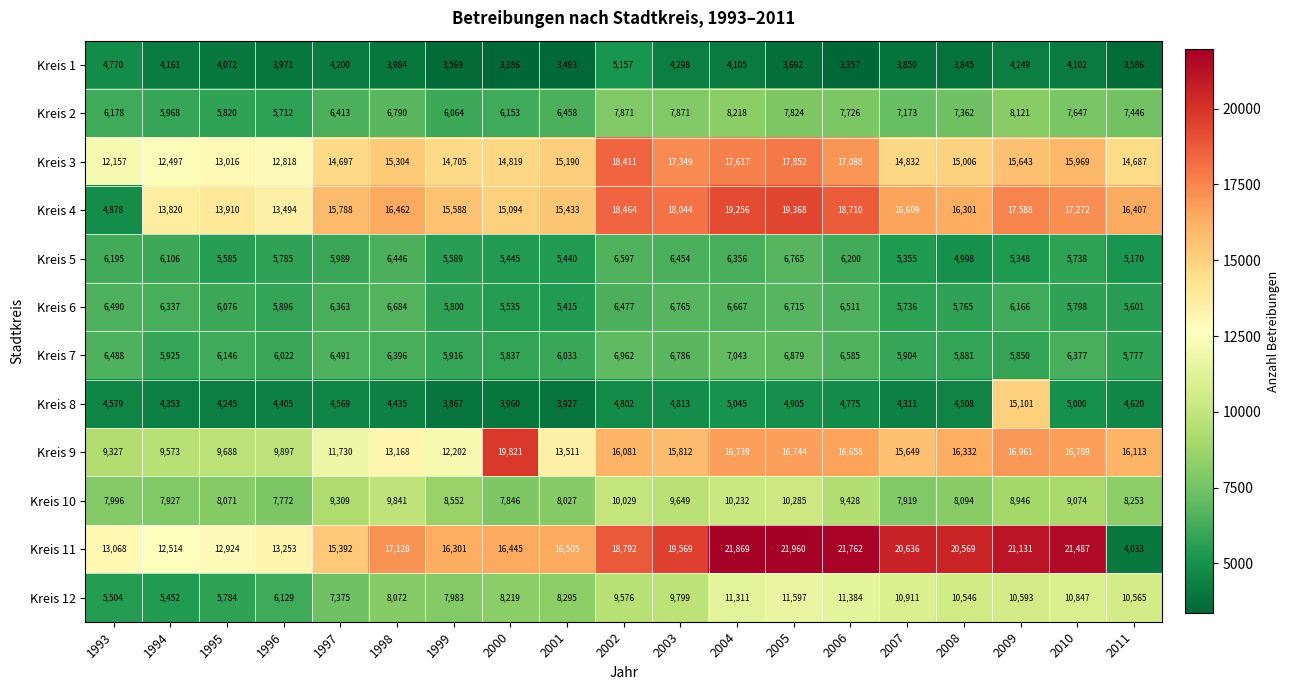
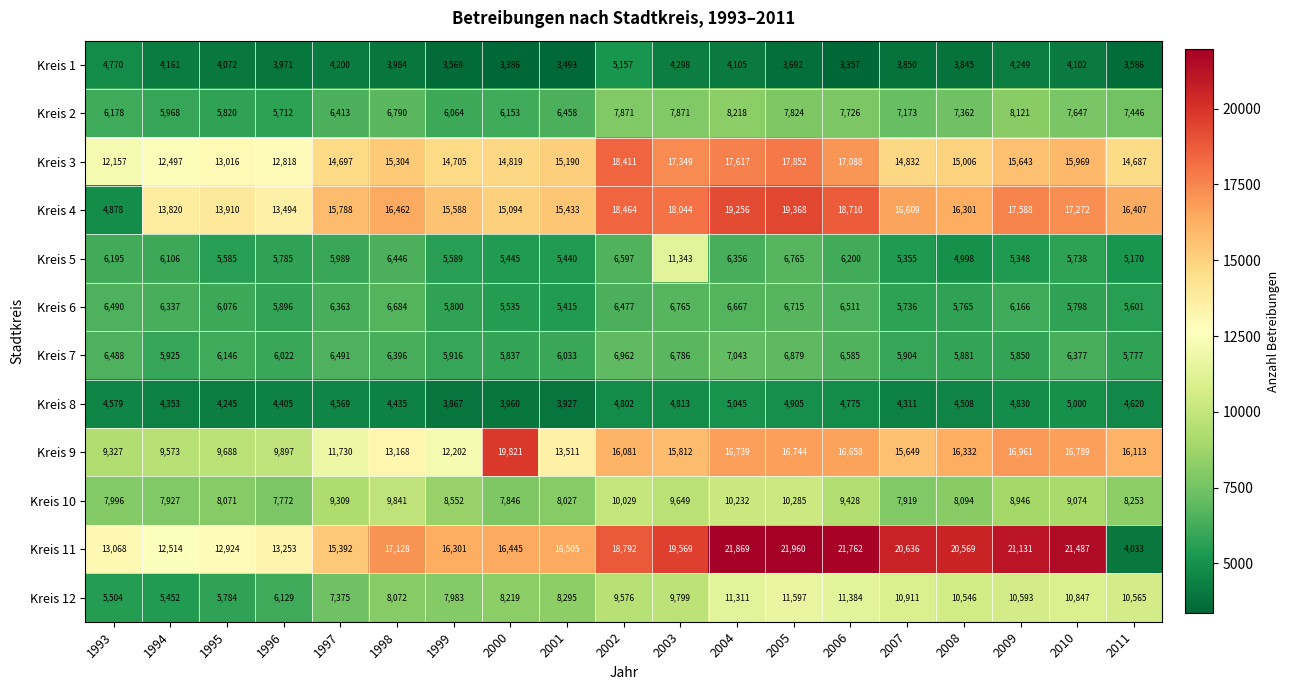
  {
    "Kreis 5": {
      "1993": "6,195",
      "1994": "6,106",
      "1995": "5,585",
      "1996": "5,785",
      "1997": "5,989",
      "1998": "6,446",
      "1999": "5,589",
      "2000": "5,445",
      "2001": "5,440",
      "2002": "6,597",
-     "2003": "6,454",
+     "2003": "11,343",
      "2004": "6,356",
      "2005": "6,765",
      "2006": "6,200",
      "2007": "5,355",
      "2008": "4,998",
      "2009": "5,348",
      "2010": "5,738",
      "2011": "5,170"
    },
    "Kreis 8": {
      "1993": "4,579",
      "1994": "4,353",
      "1995": "4,245",
      "1996": "4,405",
      "1997": "4,569",
      "1998": "4,435",
      "1999": "3,867",
      "2000": "3,960",
      "2001": "3,927",
      "2002": "4,802",
      "2003": "4,813",
      "2004": "5,045",
      "2005": "4,905",
      "2006": "4,775",
      "2007": "4,311",
      "2008": "4,508",
-     "2009": "15,101",
+     "2009": "4,830",
      "2010": "5,000",
      "2011": "4,620"
    }
  }
